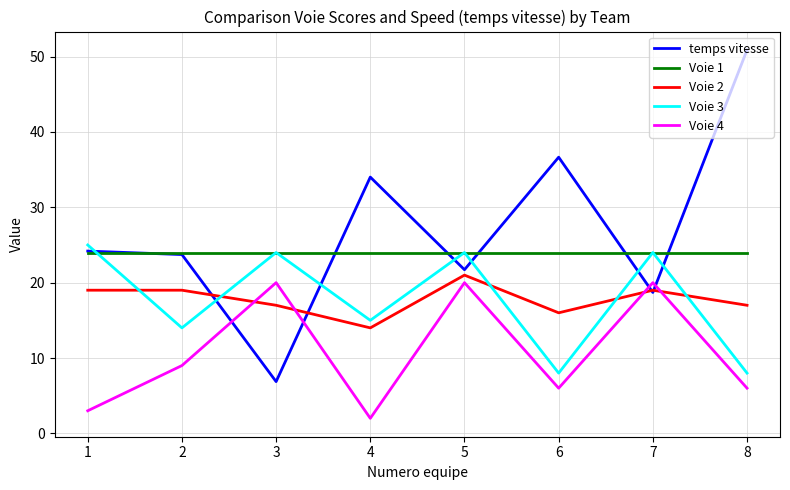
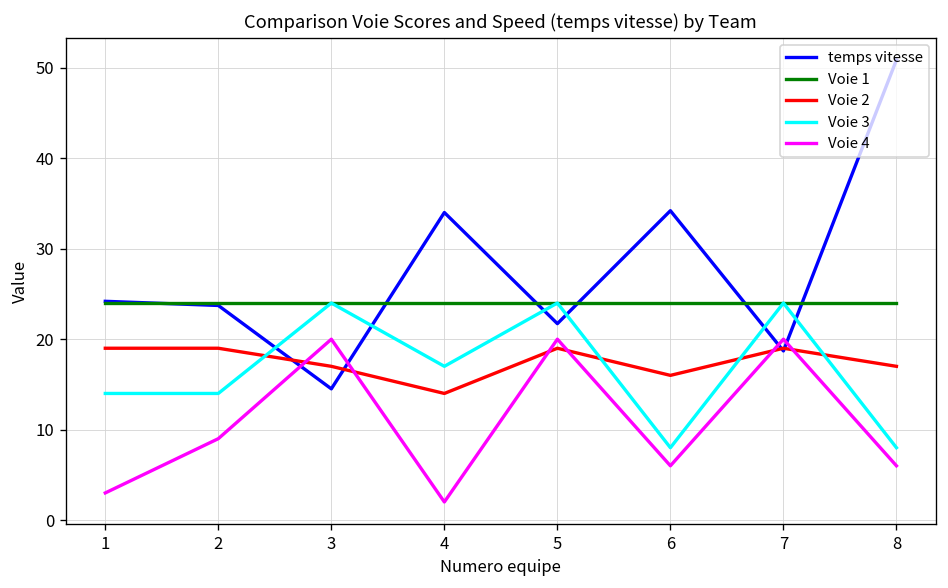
  {
    "temps vitesse": {
-     "3": 7,
+     "3": 15,
      "4": 34,
      "5": 22,
-     "6": 37
+     "6": 34
    },
    "Voie 1": {
      "4": 24,
      "6": 24,
      "8": 24
    },
    "Voie 2": {
      "1": 19,
      "2": 19,
      "3": 17,
      "4": 14,
-     "5": 21,
+     "5": 19,
      "6": 16,
      "8": 17
    },
    "Voie 3": {
-     "1": 25,
+     "1": 14,
      "2": 14,
-     "4": 15,
+     "4": 17,
      "6": 8,
      "8": 8
    },
    "Voie 4": {
      "1": 3,
      "2": 9,
      "3": 20,
      "4": 2,
      "5": 20,
      "6": 6,
      "7": 20,
      "8": 6
    }
  }
